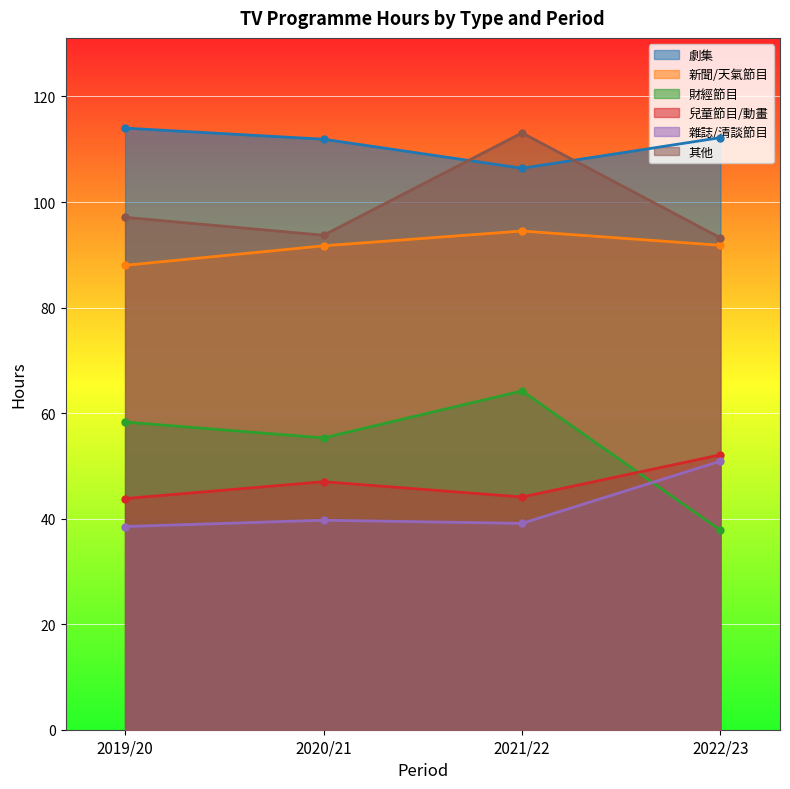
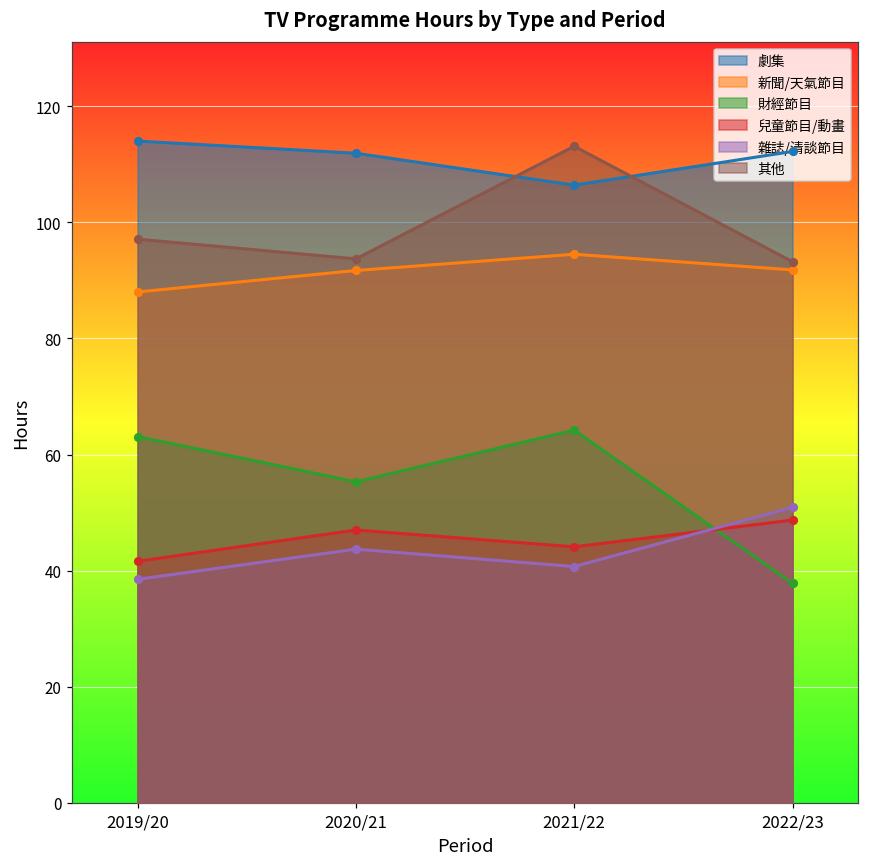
  {
    "劇集": {
      "2019/20": 114,
      "2020/21": 112,
      "2021/22": 106
    },
    "新聞/天氣節目": {
      "2019/20": 88,
      "2020/21": 92,
      "2021/22": 95,
      "2022/23": 92
    },
    "財經節目": {
-     "2019/20": 58,
+     "2019/20": 63,
      "2020/21": 55,
      "2021/22": 64,
      "2022/23": 38
    },
    "兒童節目/動畫": {
-     "2019/20": 44,
+     "2019/20": 42,
      "2020/21": 47,
      "2021/22": 44,
-     "2022/23": 52
+     "2022/23": 49
    },
    "雜誌/清談節目": {
      "2019/20": 39,
-     "2020/21": 40,
-     "2021/22": 39,
+     "2020/21": 44,
+     "2021/22": 41,
      "2022/23": 51
    },
    "其他": {
      "2019/20": 97,
      "2020/21": 94,
      "2021/22": 113,
      "2022/23": 93
    }
  }
